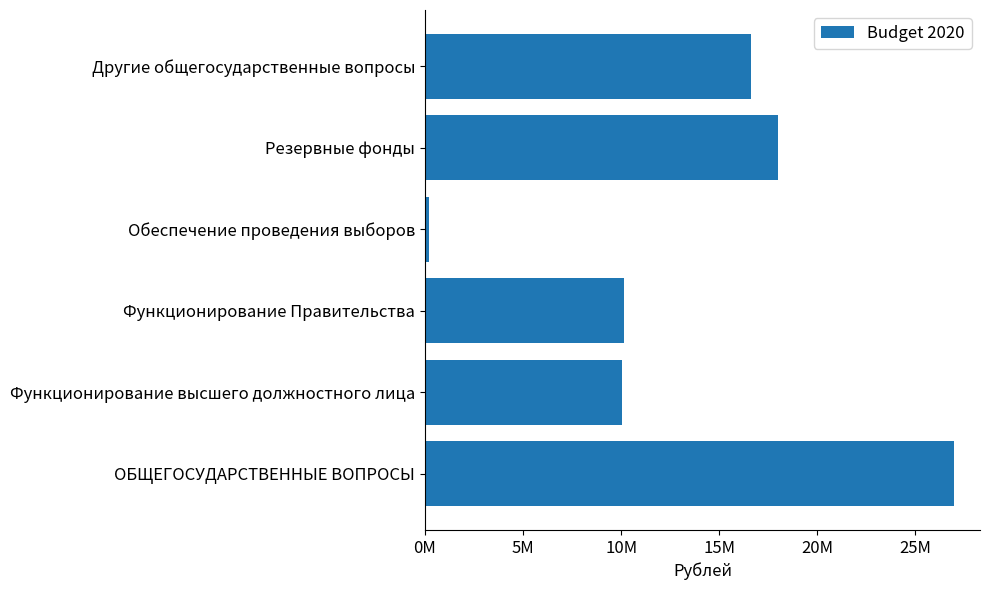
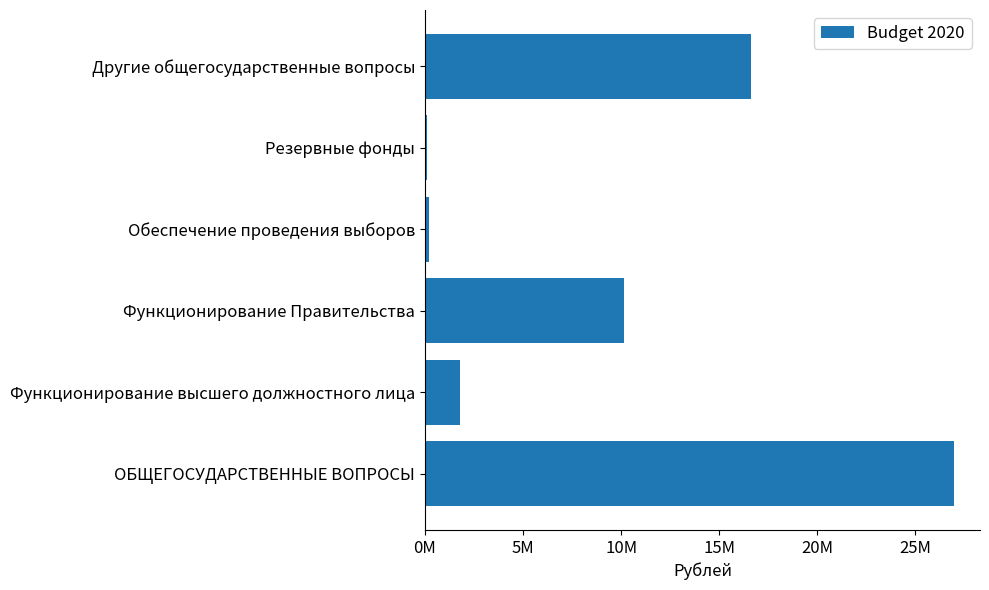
  {
    "Другие общегосударственные вопросы": 16600000,
-   "Резервные фонды": 18000000,
+   "Резервные фонды": 100000,
    "Обеспечение проведения выборов": 200000,
    "Функционирование Правительства": 10100000,
-   "Функционирование высшего должностного лица": 10100000,
+   "Функционирование высшего должностного лица": 1800000,
    "ОБЩЕГОСУДАРСТВЕННЫЕ ВОПРОСЫ": 27000000
  }
